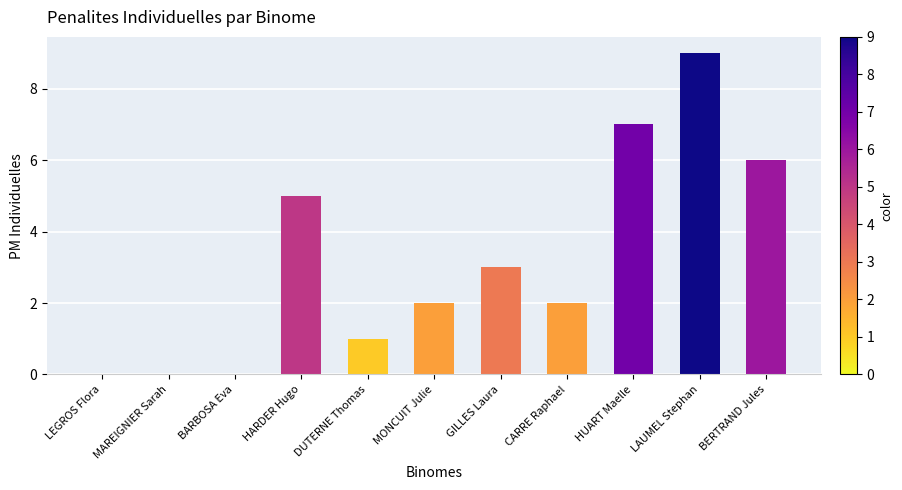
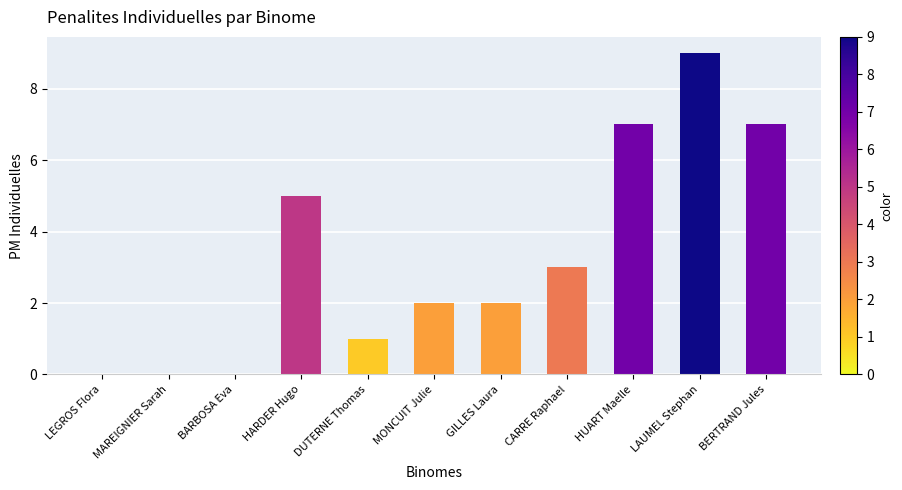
  {
    "LEGROS Flora": 0,
    "MAREIGNIER Sarah": 0,
    "BARBOSA Eva": 0,
    "HARDER Hugo": 5,
    "DUTERNE Thomas": 1,
    "MONCUIT Julie": 2,
-   "GILLES Laura": 3,
-   "CARRE Raphael": 2,
+   "GILLES Laura": 2,
+   "CARRE Raphael": 3,
    "HUART Maelle": 7,
    "LAUMEL Stephan": 9,
-   "BERTRAND Jules": 6
+   "BERTRAND Jules": 7
  }
